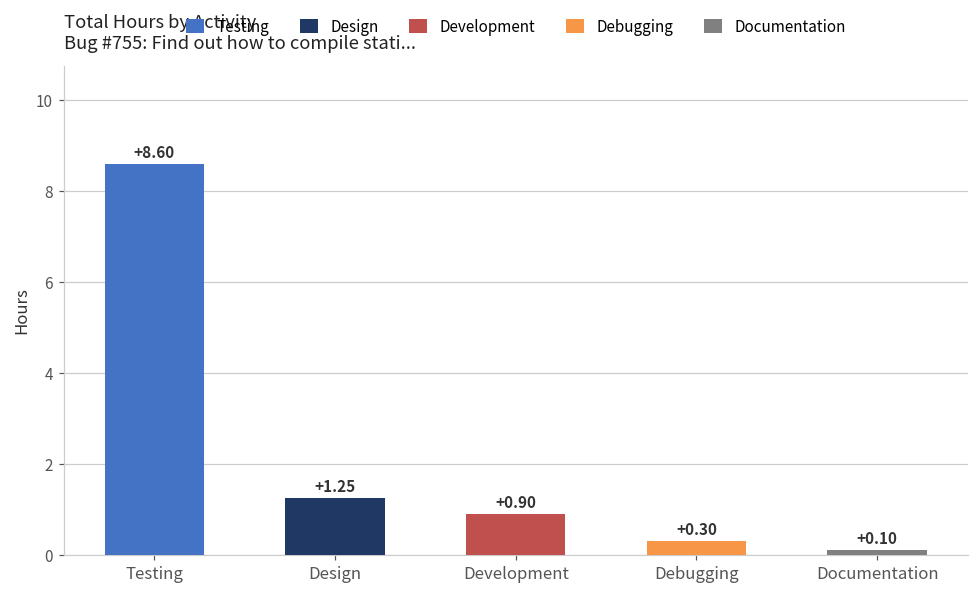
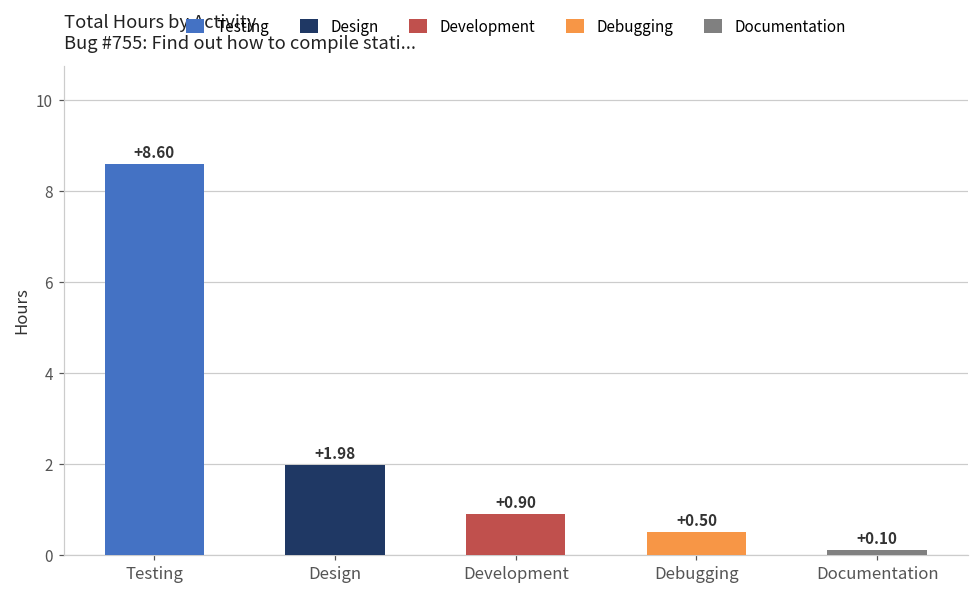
  {
    "Testing": "+8.60",
-   "Design": "+1.25",
+   "Design": "+1.98",
    "Development": "+0.90",
-   "Debugging": "+0.30",
+   "Debugging": "+0.50",
    "Documentation": "+0.10"
  }
